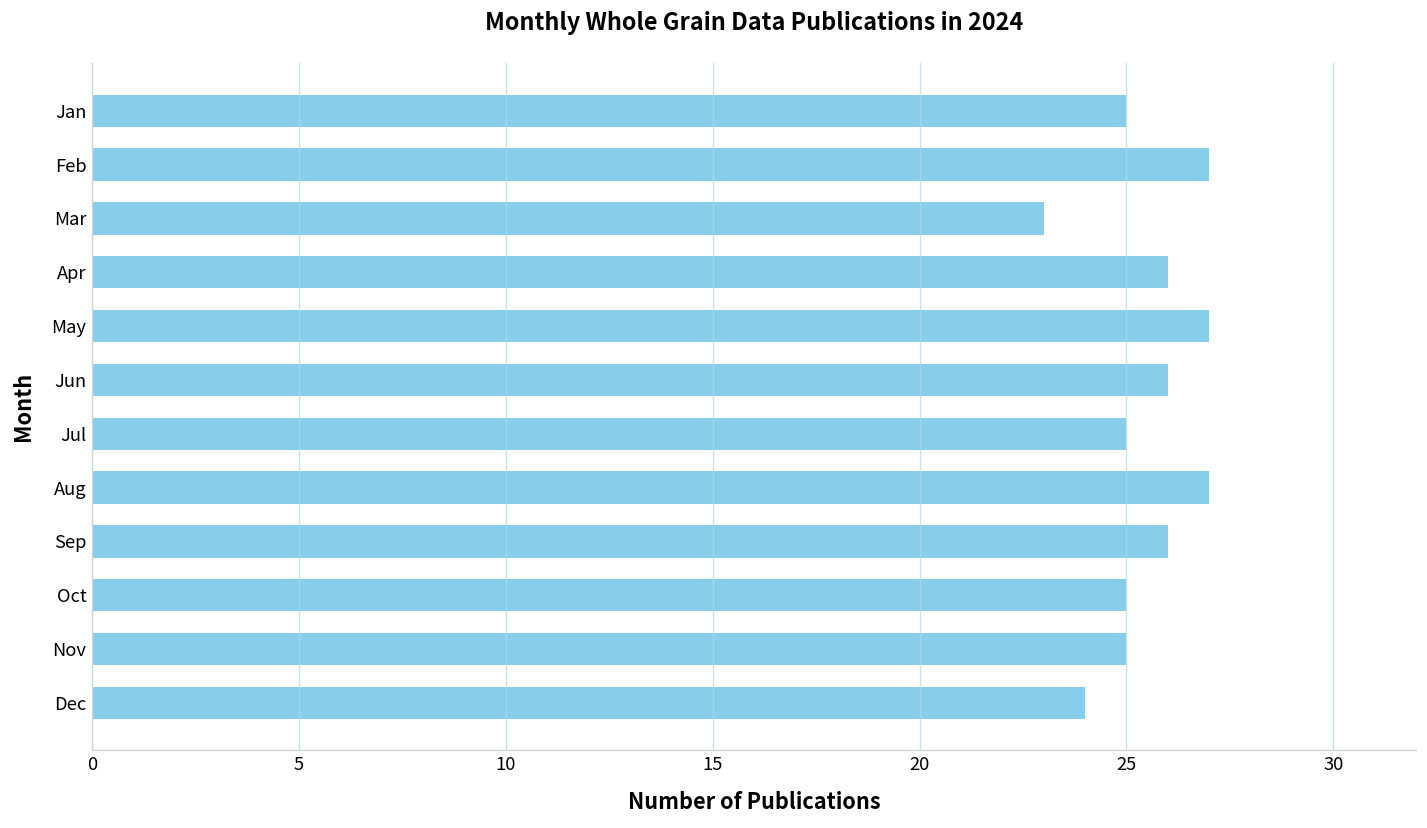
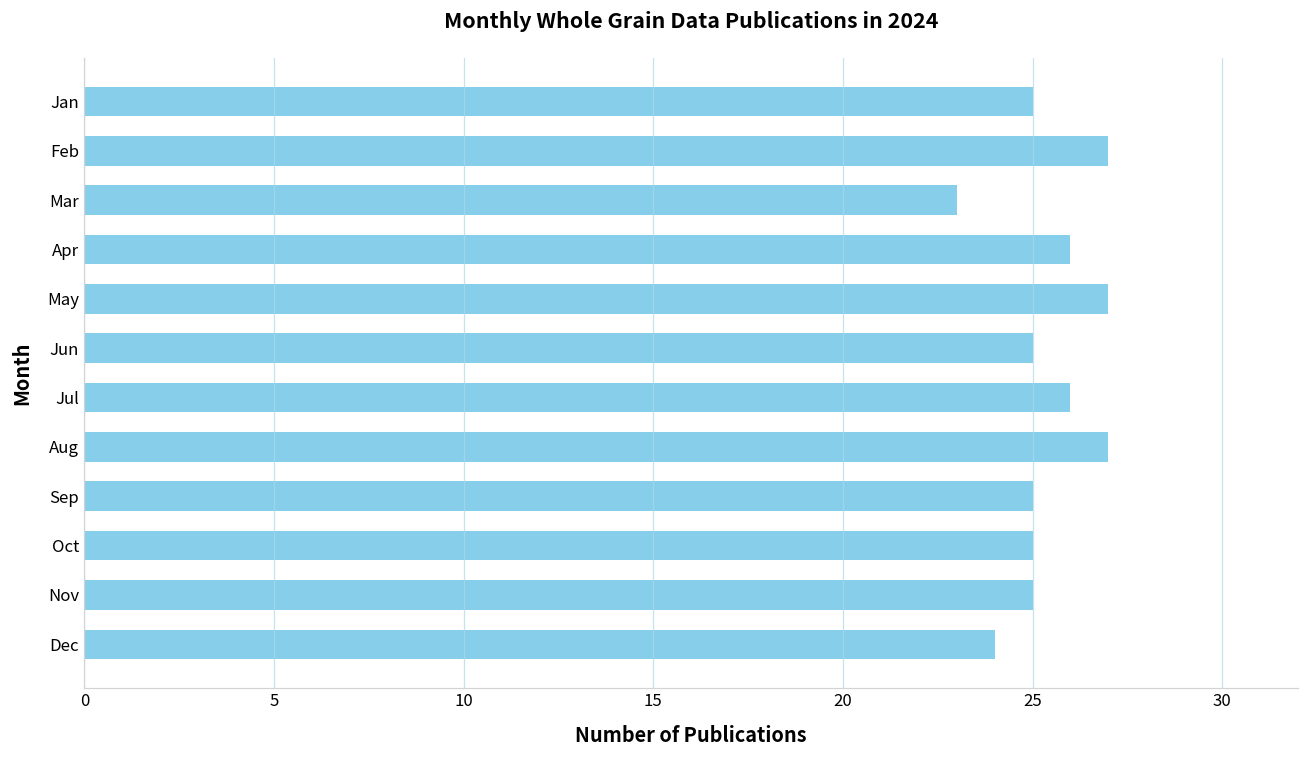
  {
    "Jan": 25,
    "Feb": 27,
    "Mar": 23,
    "Apr": 26,
    "May": 27,
-   "Jun": 26,
-   "Jul": 25,
+   "Jun": 25,
+   "Jul": 26,
    "Aug": 27,
-   "Sep": 26,
+   "Sep": 25,
    "Oct": 25,
    "Nov": 25,
    "Dec": 24
  }
